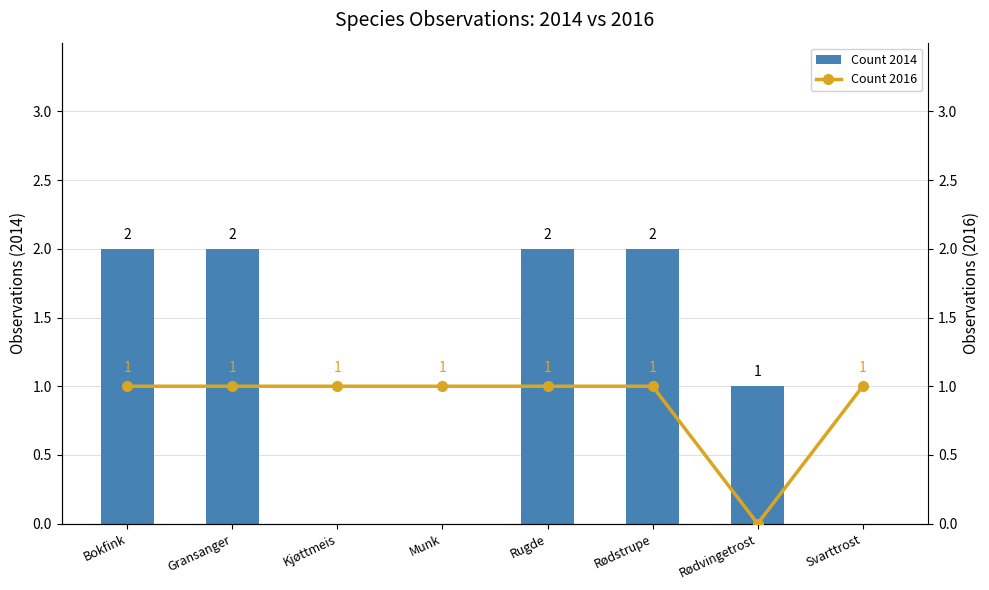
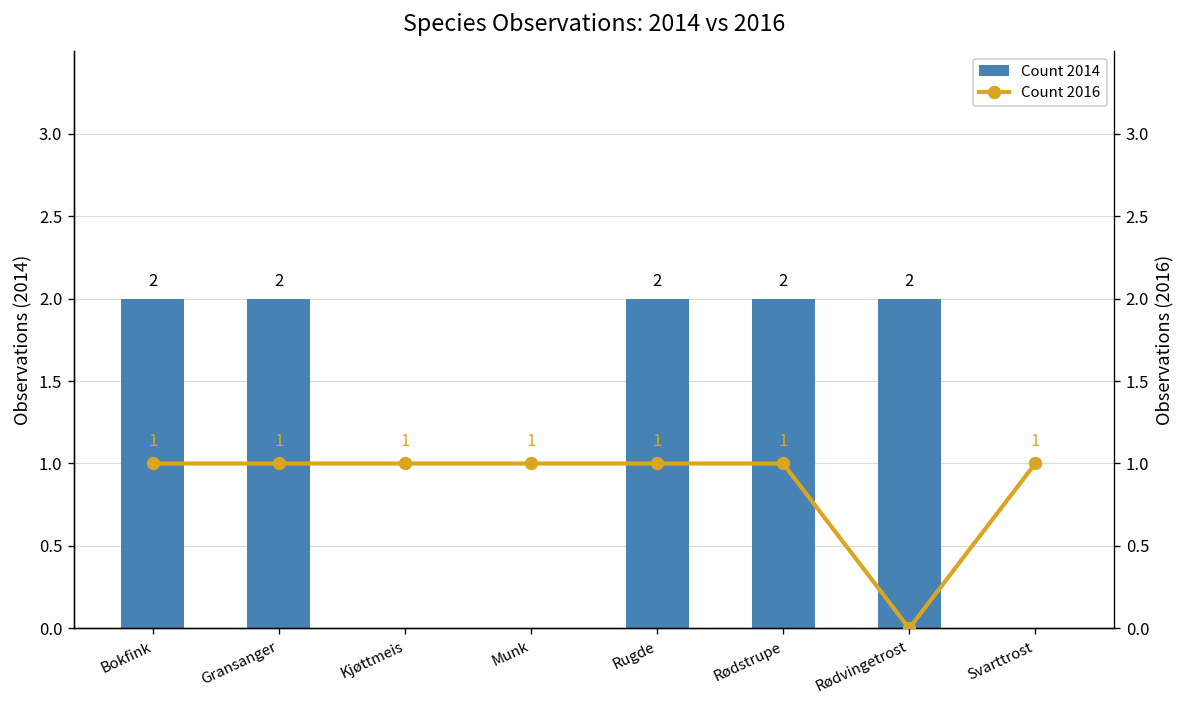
  {
    "Count 2014": {
      "Bokfink": 2,
      "Gransanger": 2,
      "Rugde": 2,
      "Rødstrupe": 2,
-     "Rødvingetrost": 1
+     "Rødvingetrost": 2
    },
    "Count 2016": {
      "Bokfink": 1,
      "Gransanger": 1,
      "Kjøttmeis": 1,
      "Munk": 1,
      "Rugde": 1,
      "Rødstrupe": 1,
      "Svarttrost": 1
    }
  }
